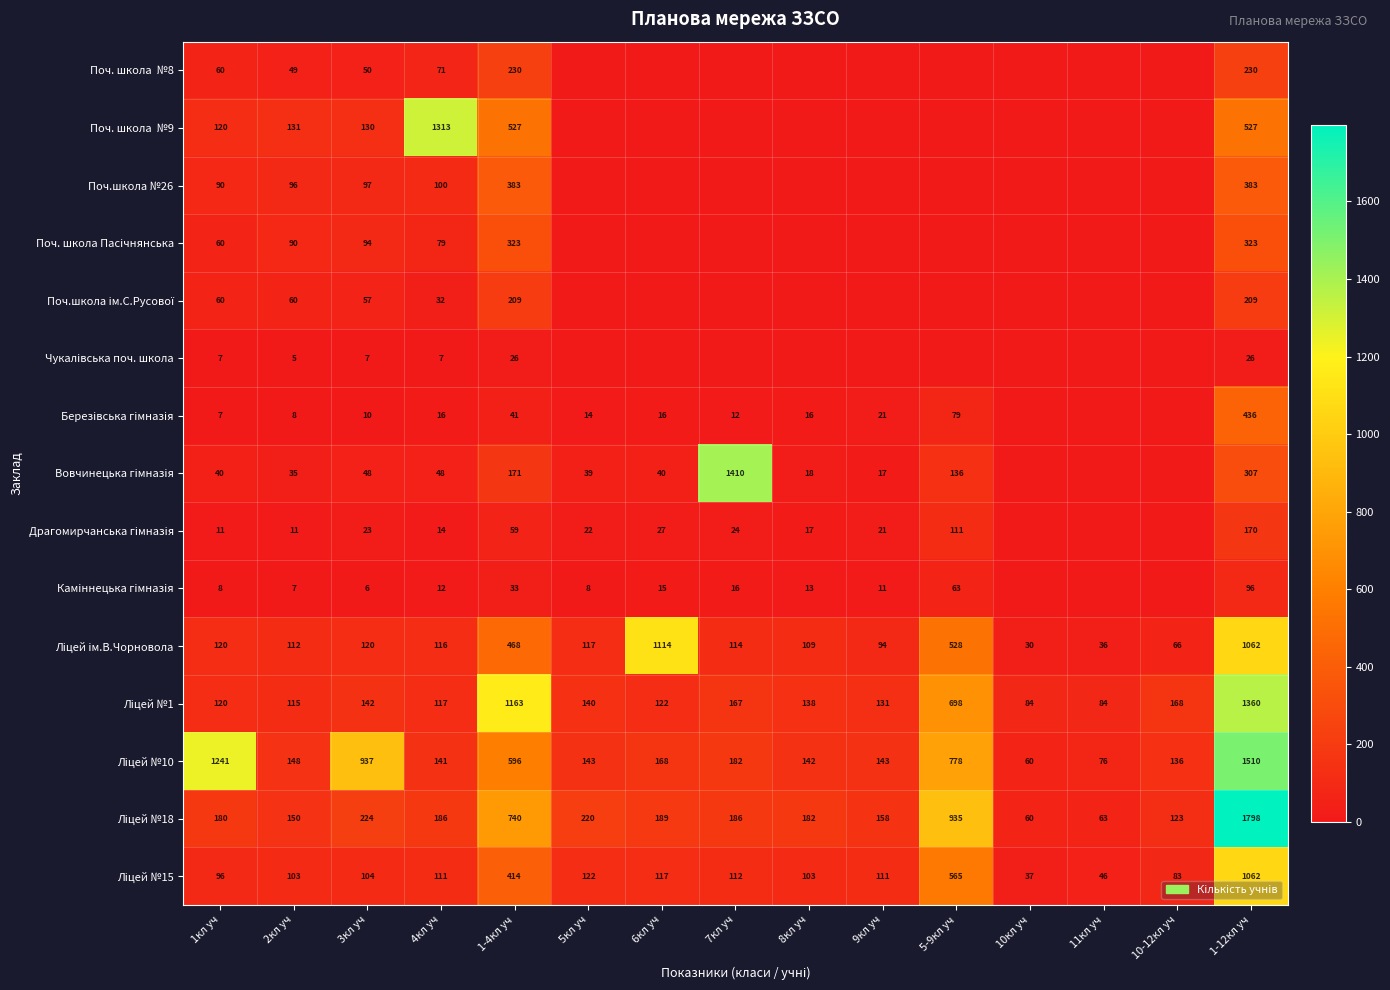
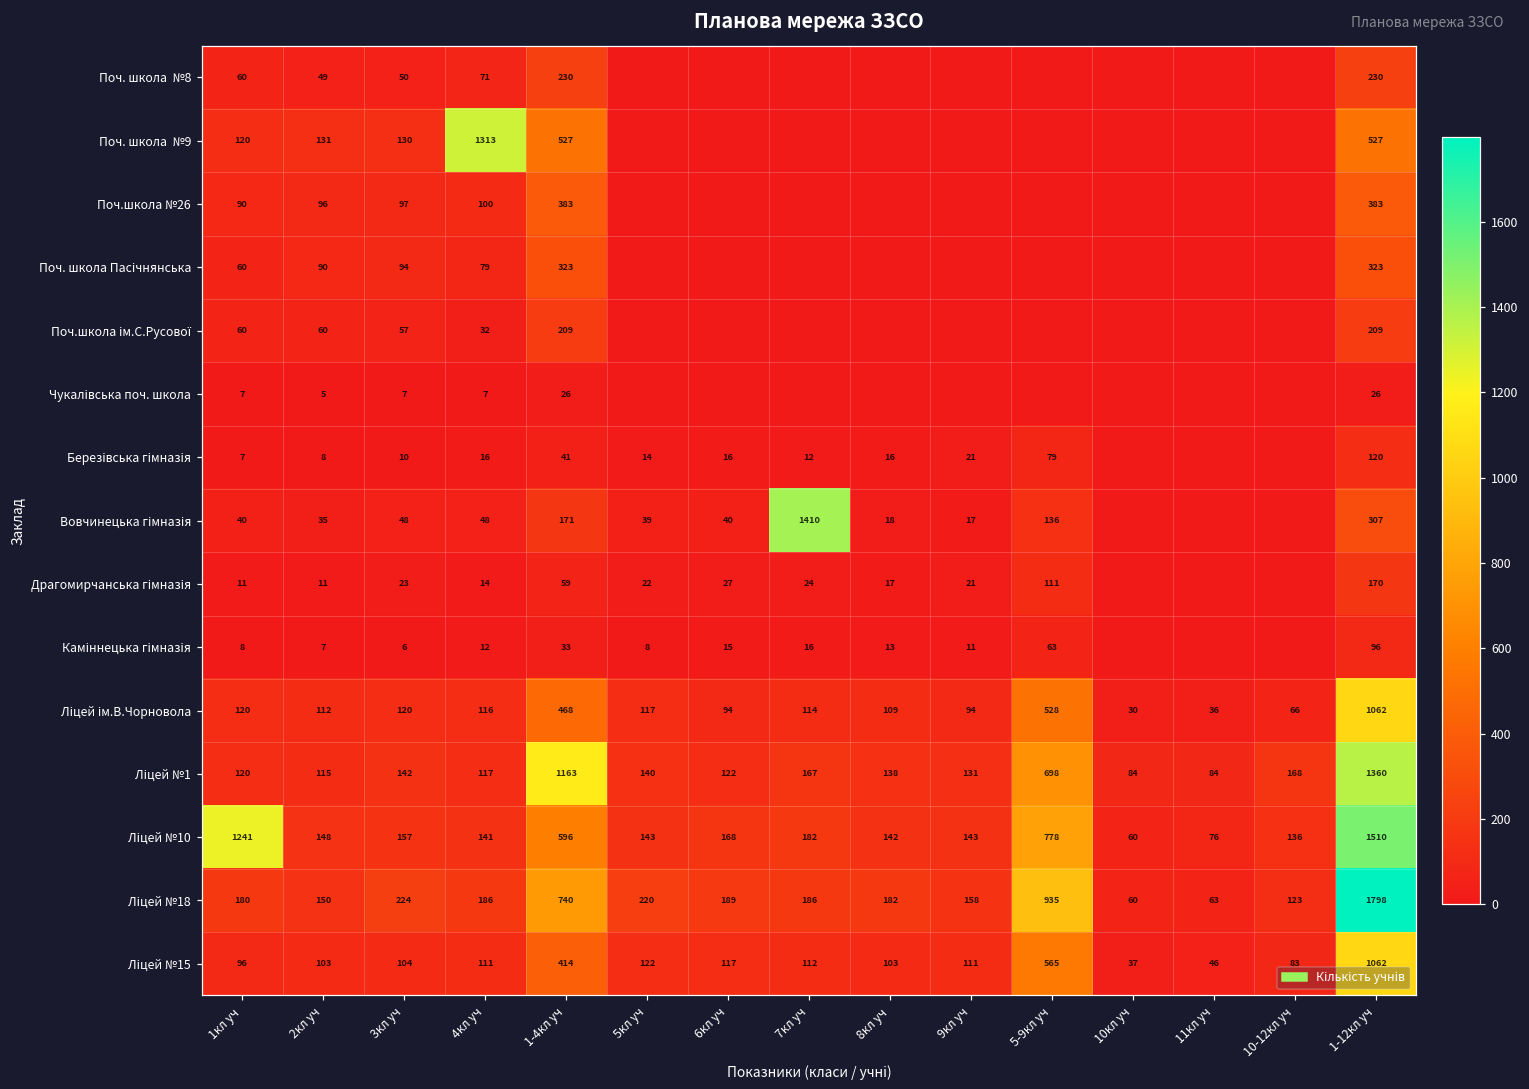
  {
    "Поч. школа №8": {
      "1кл уч": 60,
      "2кл уч": 49,
      "3кл уч": 50,
      "4кл уч": 71,
      "1-4кл уч": 230,
      "1-12кл уч": 230
    },
    "Поч. школа №9": {
      "1кл уч": 120,
      "2кл уч": 131,
      "3кл уч": 130,
      "4кл уч": 1313,
      "1-4кл уч": 527,
      "1-12кл уч": 527
    },
    "Поч.школа №26": {
      "1кл уч": 90,
      "2кл уч": 96,
      "3кл уч": 97,
      "4кл уч": 100,
      "1-4кл уч": 383,
      "1-12кл уч": 383
    },
    "Поч. школа Пасічнянська": {
      "1кл уч": 60,
      "2кл уч": 90,
      "3кл уч": 94,
      "4кл уч": 79,
      "1-4кл уч": 323,
      "1-12кл уч": 323
    },
    "Поч.школа ім.С.Русової": {
      "1кл уч": 60,
      "2кл уч": 60,
      "3кл уч": 57,
      "4кл уч": 32,
      "1-4кл уч": 209,
      "1-12кл уч": 209
    },
    "Чукалівська поч. школа": {
      "1кл уч": 7,
      "2кл уч": 5,
      "3кл уч": 7,
      "4кл уч": 7,
      "1-4кл уч": 26,
      "1-12кл уч": 26
    },
    "Березівська гімназія": {
      "1кл уч": 7,
      "2кл уч": 8,
      "3кл уч": 10,
      "4кл уч": 16,
      "1-4кл уч": 41,
      "5кл уч": 14,
      "6кл уч": 16,
      "7кл уч": 12,
      "8кл уч": 16,
      "9кл уч": 21,
      "5-9кл уч": 79,
-     "1-12кл уч": 436
+     "1-12кл уч": 120
    },
    "Вовчинецька гімназія": {
      "1кл уч": 40,
      "2кл уч": 35,
      "3кл уч": 48,
      "4кл уч": 48,
      "1-4кл уч": 171,
      "5кл уч": 39,
      "6кл уч": 40,
      "7кл уч": 1410,
      "8кл уч": 18,
      "9кл уч": 17,
      "5-9кл уч": 136,
      "1-12кл уч": 307
    },
    "Драгомирчанська гімназія": {
      "1кл уч": 11,
      "2кл уч": 11,
      "3кл уч": 23,
      "4кл уч": 14,
      "1-4кл уч": 59,
      "5кл уч": 22,
      "6кл уч": 27,
      "7кл уч": 24,
      "8кл уч": 17,
      "9кл уч": 21,
      "5-9кл уч": 111,
      "1-12кл уч": 170
    },
    "Каміннецька гімназія": {
      "1кл уч": 8,
      "2кл уч": 7,
      "3кл уч": 6,
      "4кл уч": 12,
      "1-4кл уч": 33,
      "5кл уч": 8,
      "6кл уч": 15,
      "7кл уч": 16,
      "8кл уч": 13,
      "9кл уч": 11,
      "5-9кл уч": 63,
      "1-12кл уч": 96
    },
    "Ліцей ім.В.Чорновола": {
      "1кл уч": 120,
      "2кл уч": 112,
      "3кл уч": 120,
      "4кл уч": 116,
      "1-4кл уч": 468,
      "5кл уч": 117,
-     "6кл уч": 1114,
+     "6кл уч": 94,
      "7кл уч": 114,
      "8кл уч": 109,
      "9кл уч": 94,
      "5-9кл уч": 528,
      "10кл уч": 30,
      "11кл уч": 36,
      "10-12кл уч": 66,
      "1-12кл уч": 1062
    },
    "Ліцей №1": {
      "1кл уч": 120,
      "2кл уч": 115,
      "3кл уч": 142,
      "4кл уч": 117,
      "1-4кл уч": 1163,
      "5кл уч": 140,
      "6кл уч": 122,
      "7кл уч": 167,
      "8кл уч": 138,
      "9кл уч": 131,
      "5-9кл уч": 698,
      "10кл уч": 84,
      "11кл уч": 84,
      "10-12кл уч": 168,
      "1-12кл уч": 1360
    },
    "Ліцей №10": {
      "1кл уч": 1241,
      "2кл уч": 148,
-     "3кл уч": 937,
+     "3кл уч": 157,
      "4кл уч": 141,
      "1-4кл уч": 596,
      "5кл уч": 143,
      "6кл уч": 168,
      "7кл уч": 182,
      "8кл уч": 142,
      "9кл уч": 143,
      "5-9кл уч": 778,
      "10кл уч": 60,
      "11кл уч": 76,
      "10-12кл уч": 136,
      "1-12кл уч": 1510
    },
    "Ліцей №18": {
      "1кл уч": 180,
      "2кл уч": 150,
      "3кл уч": 224,
      "4кл уч": 186,
      "1-4кл уч": 740,
      "5кл уч": 220,
      "6кл уч": 189,
      "7кл уч": 186,
      "8кл уч": 182,
      "9кл уч": 158,
      "5-9кл уч": 935,
      "10кл уч": 60,
      "11кл уч": 63,
      "10-12кл уч": 123,
      "1-12кл уч": 1798
    },
    "Ліцей №15": {
      "1кл уч": 96,
      "2кл уч": 103,
      "3кл уч": 104,
      "4кл уч": 111,
      "1-4кл уч": 414,
      "5кл уч": 122,
      "6кл уч": 117,
      "7кл уч": 112,
      "8кл уч": 103,
      "9кл уч": 111,
      "5-9кл уч": 565,
      "10кл уч": 37,
      "11кл уч": 46
    }
  }
